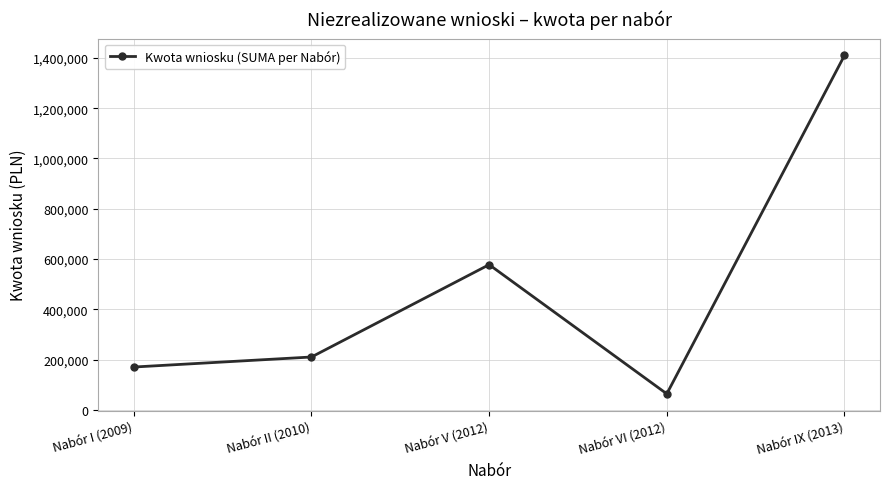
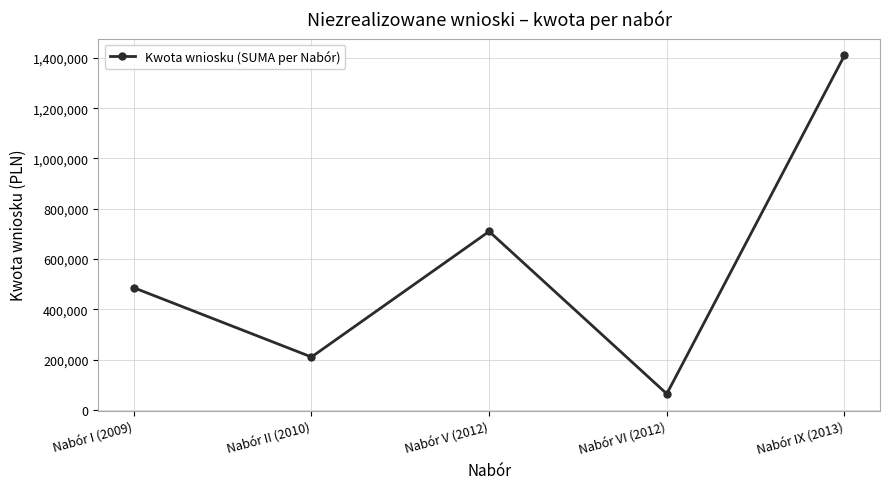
  {
-   "Nabór I (2009)": "170,000",
+   "Nabór I (2009)": "490,000",
    "Nabór II (2010)": "210,000",
-   "Nabór V (2012)": "580,000",
+   "Nabór V (2012)": "710,000",
    "Nabór VI (2012)": "60,000",
    "Nabór IX (2013)": "1,410,000"
  }
